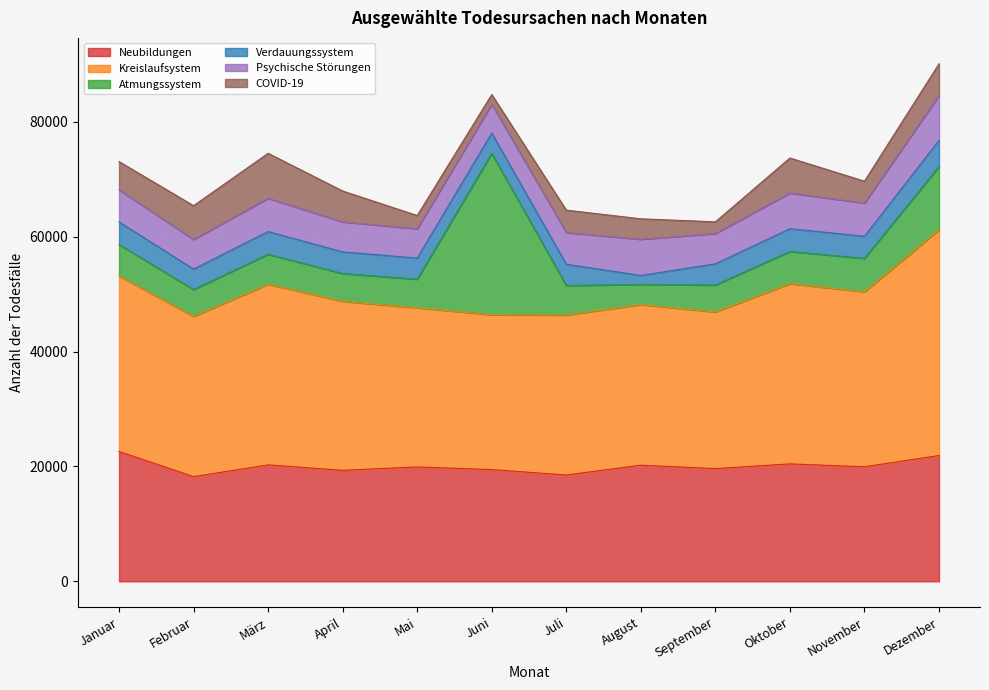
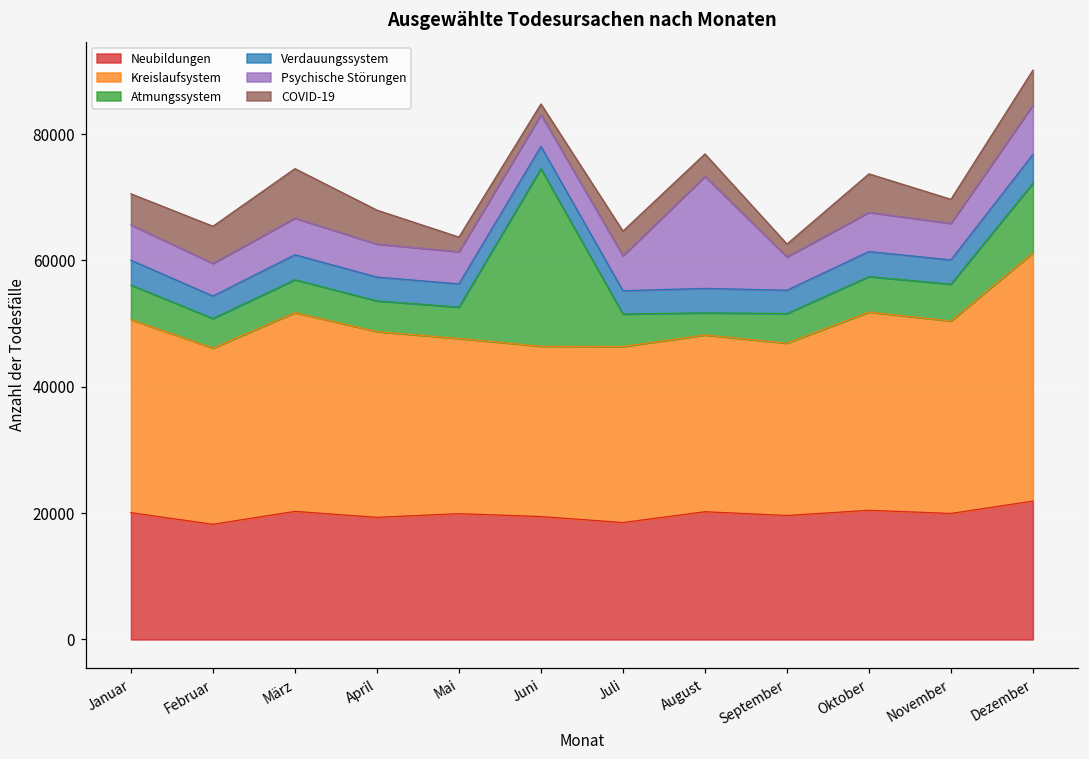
  {
    "Neubildungen": {
-     "Januar": 23000,
+     "Januar": 20000,
      "Februar": 18000,
      "März": 20000,
      "April": 19000,
      "Mai": 20000,
      "Juni": 19000,
      "Juli": 19000,
      "August": 20000,
      "September": 20000,
      "Oktober": 20000,
      "November": 20000,
      "Dezember": 22000
    },
    "Kreislaufsystem": {
      "Januar": 31000,
      "Februar": 28000,
      "März": 31000,
      "April": 29000,
      "Mai": 28000,
      "Juni": 27000,
      "Juli": 28000,
      "August": 28000,
      "September": 27000,
      "Oktober": 31000,
      "November": 30000,
      "Dezember": 39000
    },
    "Atmungssystem": {
      "Januar": 5000,
      "Februar": 5000,
      "März": 5000,
      "April": 5000,
      "Mai": 5000,
      "Juni": 28000,
      "Juli": 5000,
      "August": 4000,
      "September": 5000,
      "Oktober": 6000,
      "November": 6000,
      "Dezember": 11000
    },
    "Verdauungssystem": {
      "Januar": 4000,
      "Februar": 4000,
      "März": 4000,
      "April": 4000,
      "Mai": 4000,
      "Juni": 4000,
      "Juli": 4000,
-     "August": 2000,
+     "August": 4000,
      "September": 4000,
      "Oktober": 4000,
      "November": 4000,
      "Dezember": 5000
    },
    "Psychische Störungen": {
      "Januar": 6000,
      "Februar": 5000,
      "März": 6000,
      "April": 5000,
      "Mai": 5000,
      "Juni": 5000,
      "Juli": 6000,
-     "August": 6000,
+     "August": 18000,
      "September": 5000,
      "Oktober": 6000,
      "November": 6000,
      "Dezember": 8000
    },
    "COVID-19": {
      "Januar": 5000,
      "Februar": 6000,
      "März": 8000,
      "April": 5000,
      "Mai": 2000,
      "Juni": 2000,
      "Juli": 4000,
      "August": 4000,
      "September": 2000,
      "Oktober": 6000,
      "November": 4000,
      "Dezember": 6000
    }
  }
